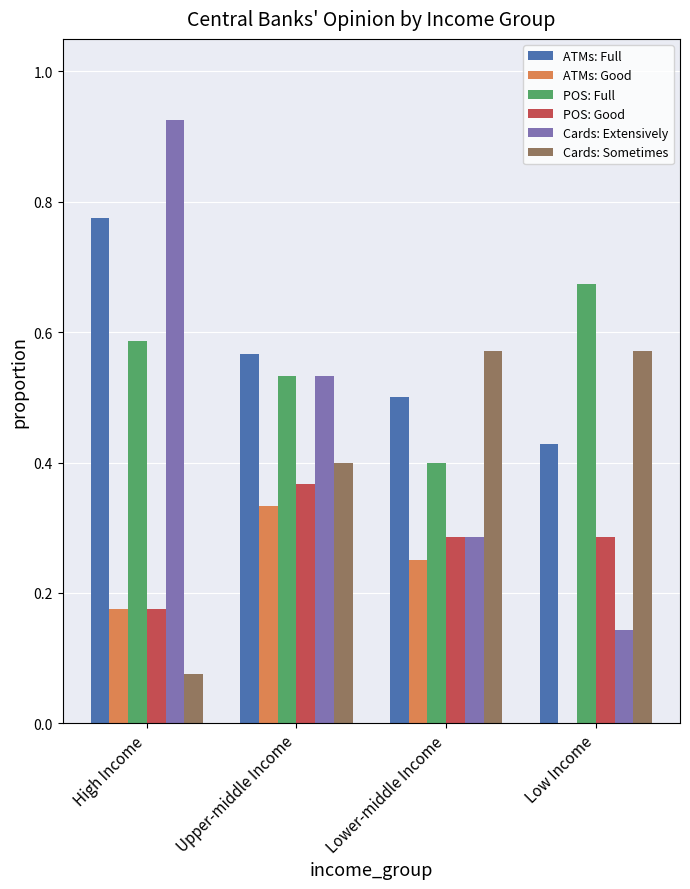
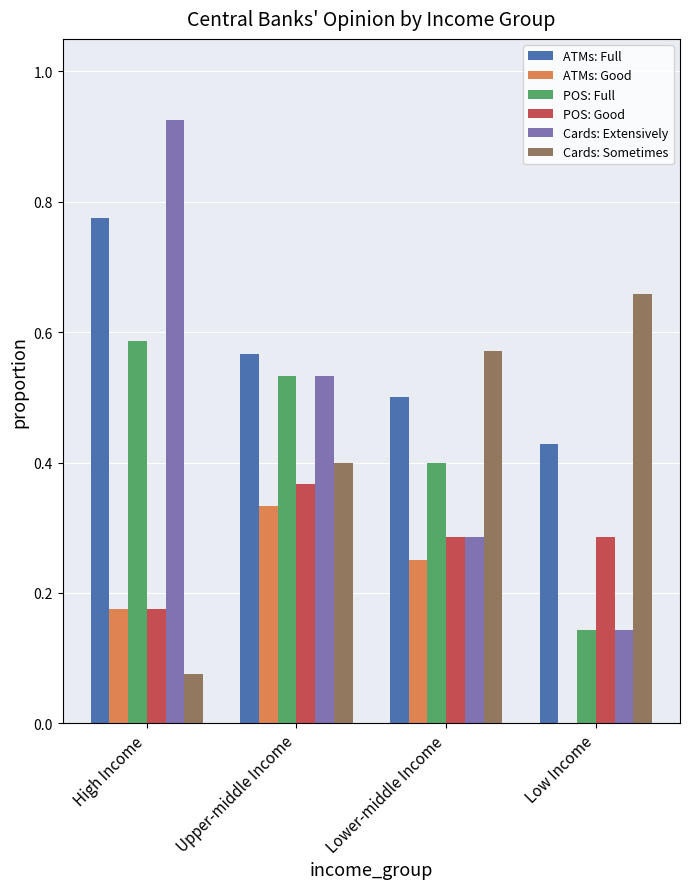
  {
    "POS: Full": {
      "High Income": 0.59,
      "Upper-middle Income": 0.53,
      "Lower-middle Income": 0.40,
-     "Low Income": 0.67
+     "Low Income": 0.14
    },
    "Cards: Sometimes": {
      "High Income": 0.08,
      "Upper-middle Income": 0.40,
      "Lower-middle Income": 0.57,
-     "Low Income": 0.57
+     "Low Income": 0.66
    }
  }
